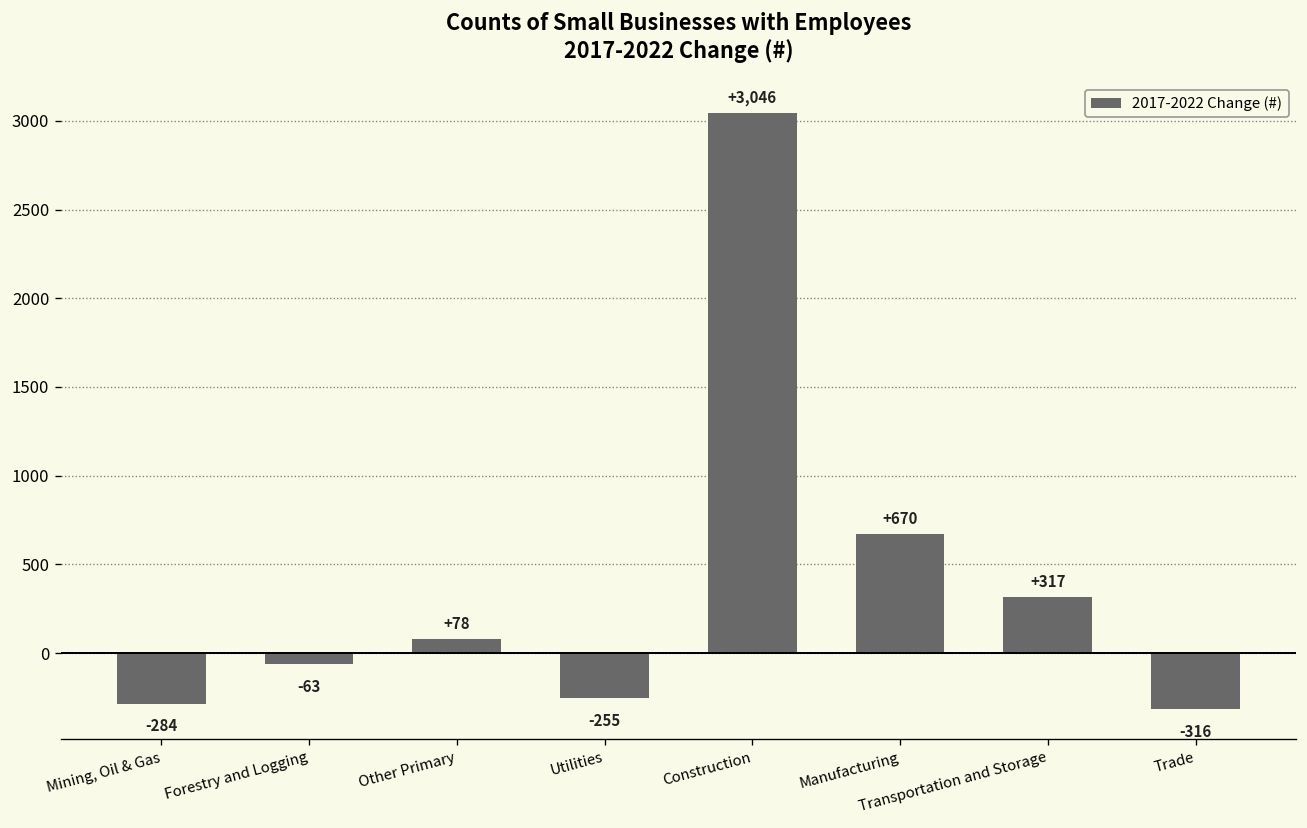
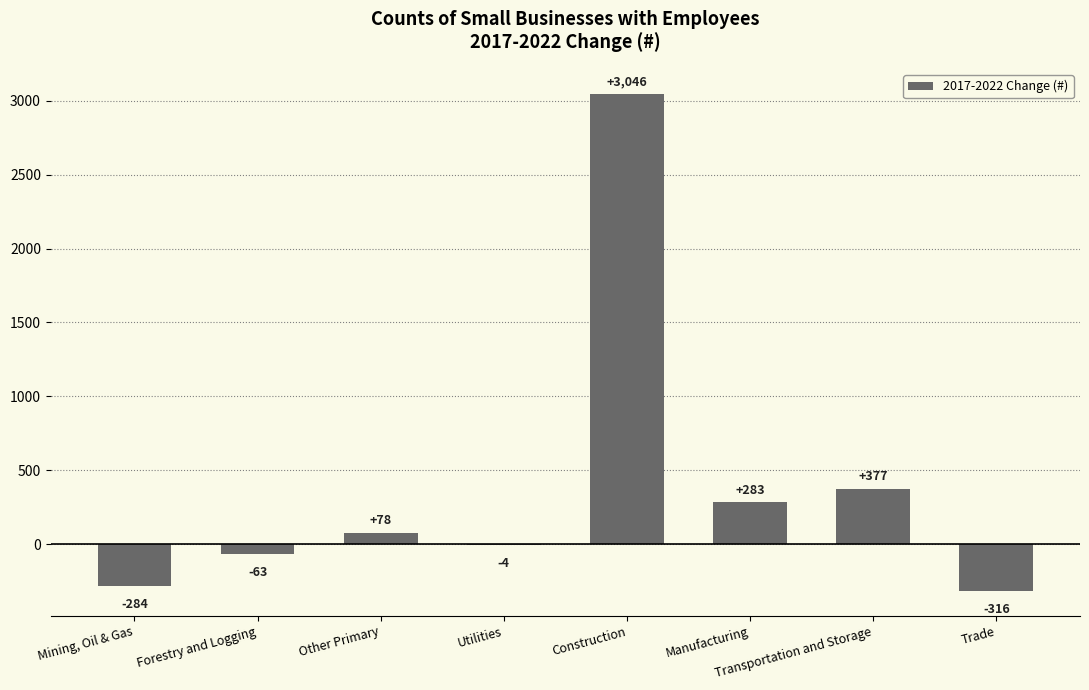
  {
    "Mining, Oil & Gas": "-284",
    "Forestry and Logging": "-63",
    "Other Primary": "+78",
-   "Utilities": "-255",
+   "Utilities": "-4",
    "Construction": "+3,046",
-   "Manufacturing": "+670",
-   "Transportation and Storage": "+317",
+   "Manufacturing": "+283",
+   "Transportation and Storage": "+377",
    "Trade": "-316"
  }
